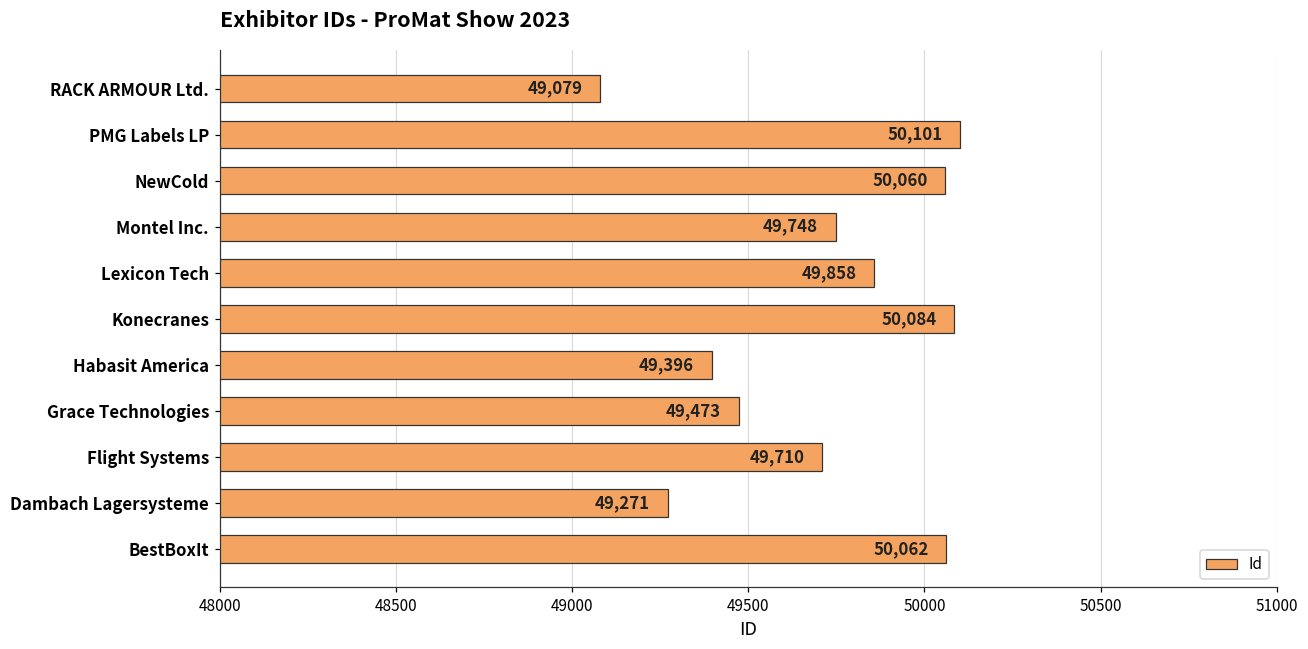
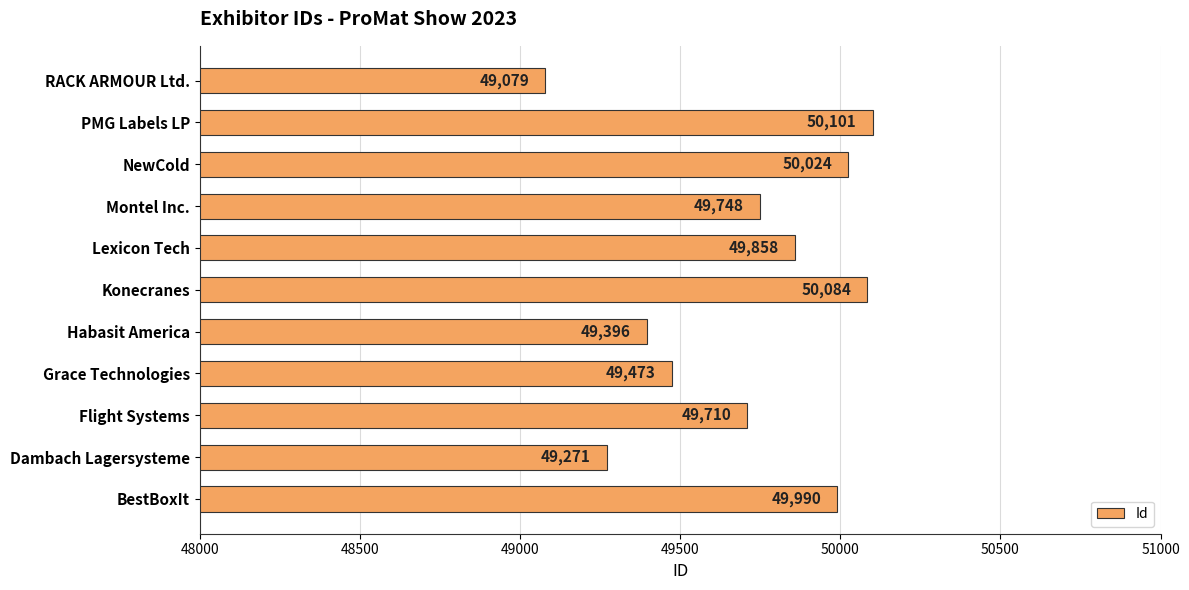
  {
    "RACK ARMOUR Ltd.": "49,079",
    "PMG Labels LP": "50,101",
-   "NewCold": "50,060",
+   "NewCold": "50,024",
    "Montel Inc.": "49,748",
    "Lexicon Tech": "49,858",
    "Konecranes": "50,084",
    "Habasit America": "49,396",
    "Grace Technologies": "49,473",
    "Flight Systems": "49,710",
    "Dambach Lagersysteme": "49,271",
-   "BestBoxIt": "50,062"
+   "BestBoxIt": "49,990"
  }
